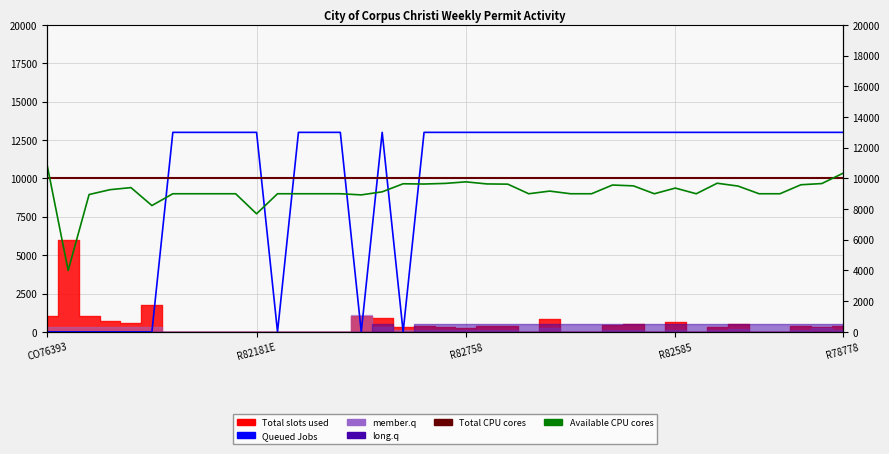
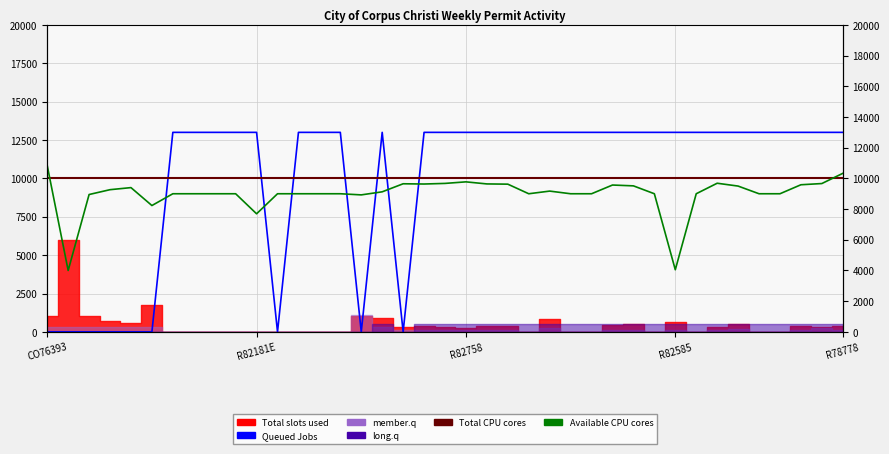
  {
    "Queued Jobs": {
      "R82181E": 13000,
      "R82758": 13000,
      "R82585": 13000,
      "R78778": 13000
    },
    "Total CPU cores": {
      "CO76393": 10000,
      "R82181E": 10000,
      "R82758": 10000,
      "R82585": 10000,
      "R78778": 10000
    },
    "Available CPU cores": {
      "CO76393": 10800,
      "R82181E": 7700,
      "R82758": 9800,
-     "R82585": 9400,
+     "R82585": 4000,
      "R78778": 10300
    }
  }
